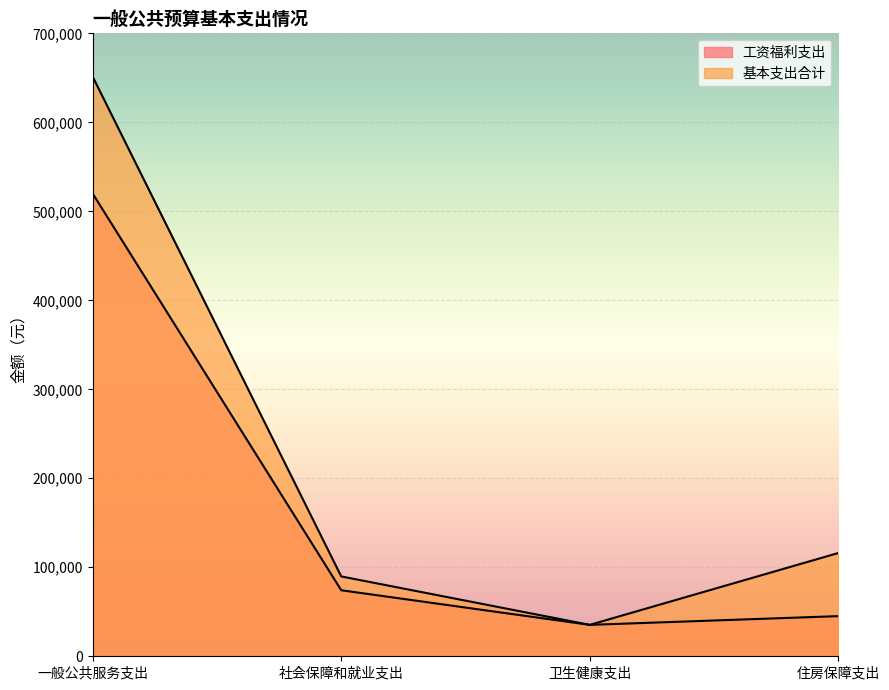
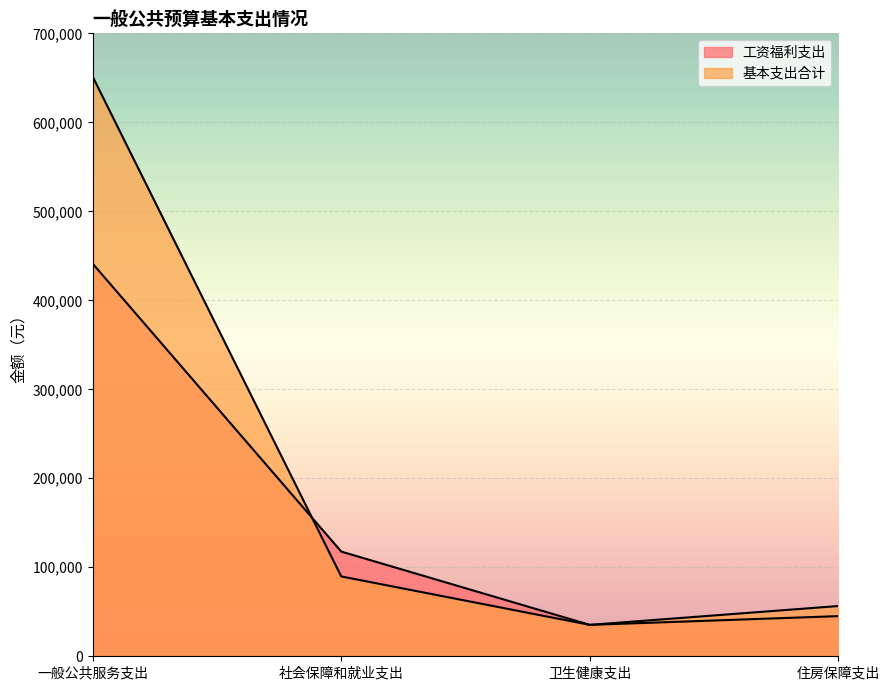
  {
    "工资福利支出": {
-     "一般公共服务支出": "520,000",
-     "社会保障和就业支出": "70,000",
+     "一般公共服务支出": "440,000",
+     "社会保障和就业支出": "120,000",
      "住房保障支出": "50,000"
    },
    "基本支出合计": {
      "一般公共服务支出": "650,000",
      "社会保障和就业支出": "90,000",
-     "住房保障支出": "120,000"
+     "住房保障支出": "60,000"
    }
  }
